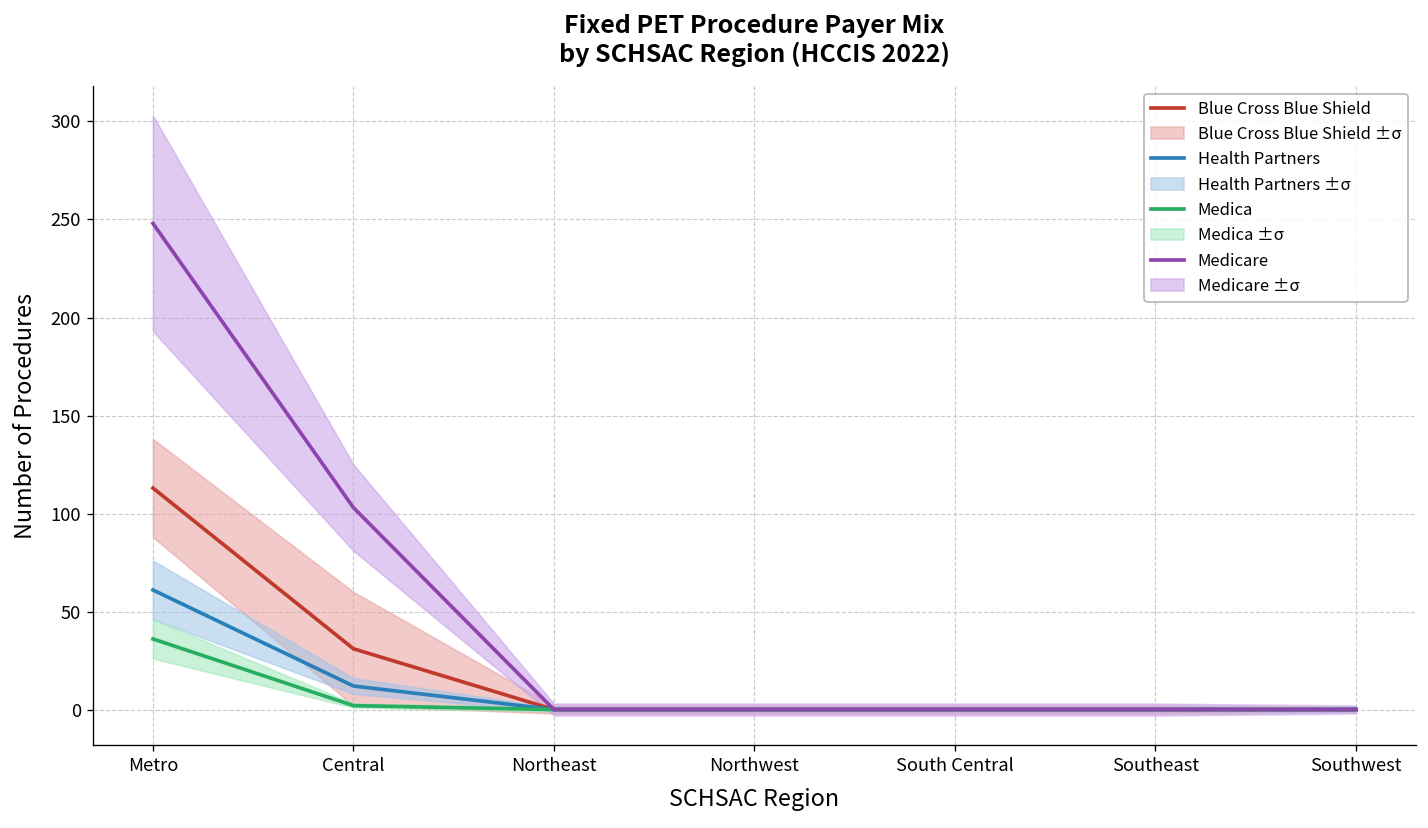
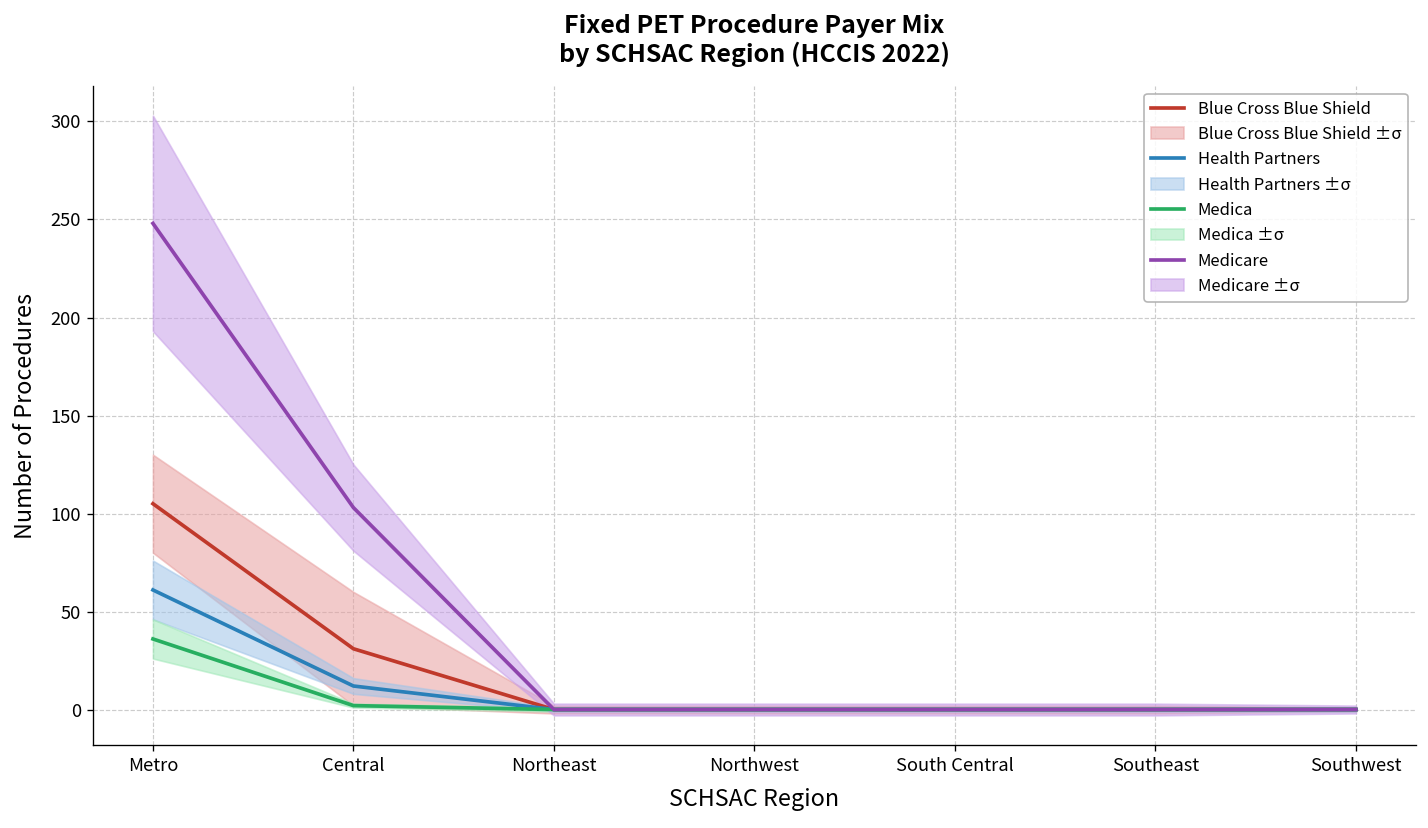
  {
    "Blue Cross Blue Shield": {
-     "Metro": 113,
+     "Metro": 105,
      "Central": 31
    },
    "Health Partners": {
      "Metro": 61,
      "Central": 12
    },
    "Medica": {
      "Metro": 36
    },
    "Medicare": {
      "Metro": 248,
      "Central": 103
    }
  }
